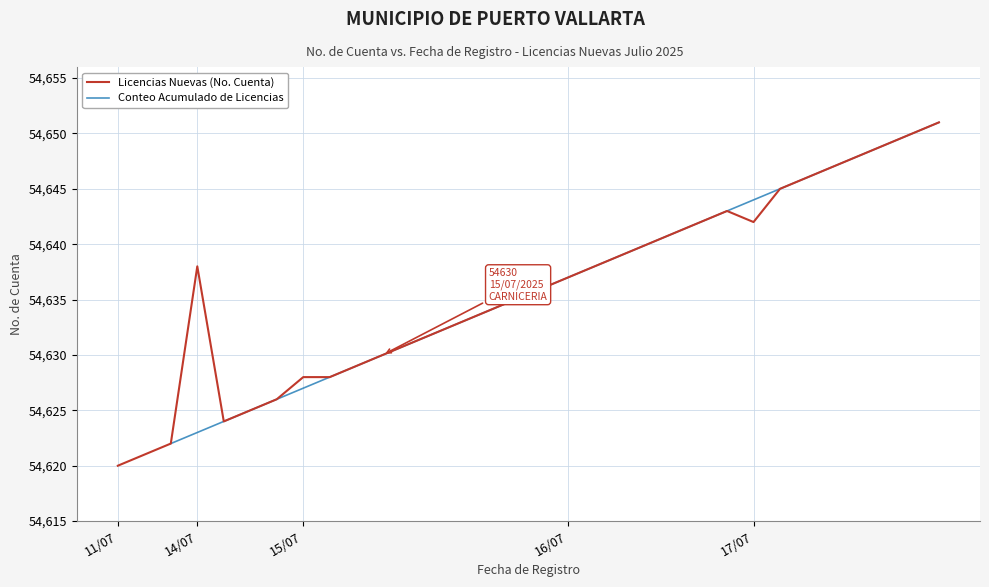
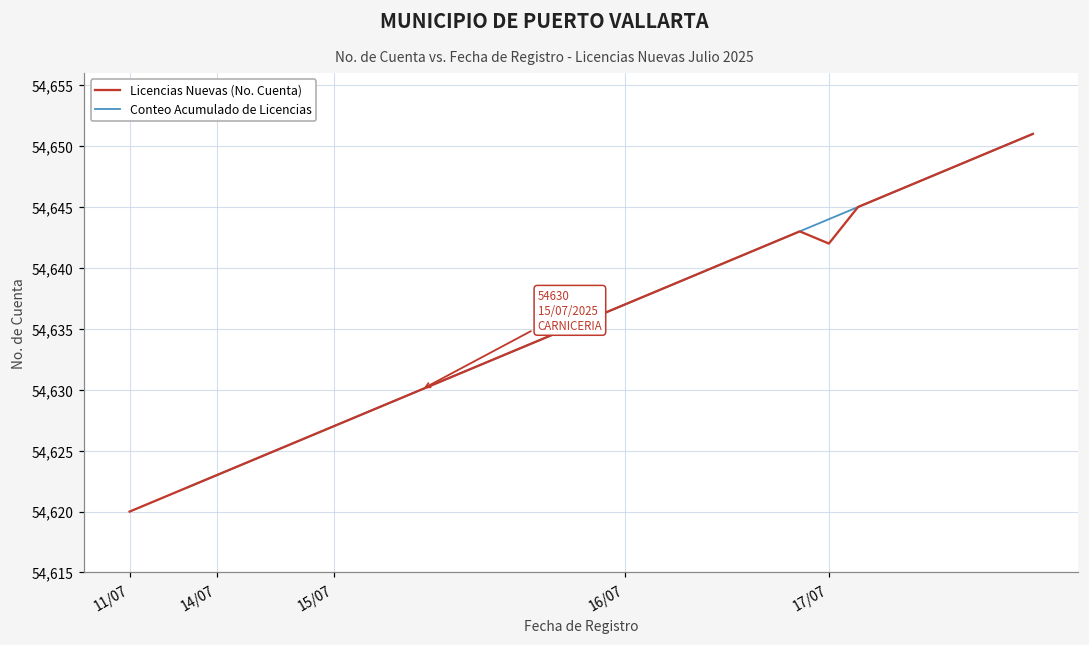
  {
    "Licencias Nuevas (No. Cuenta)": {
      "11/07": "54,620",
-     "14/07": "54,638",
-     "15/07": "54,628",
+     "14/07": "54,623",
+     "15/07": "54,627",
      "16/07": "54,637",
      "17/07": "54,642"
    }
  }
